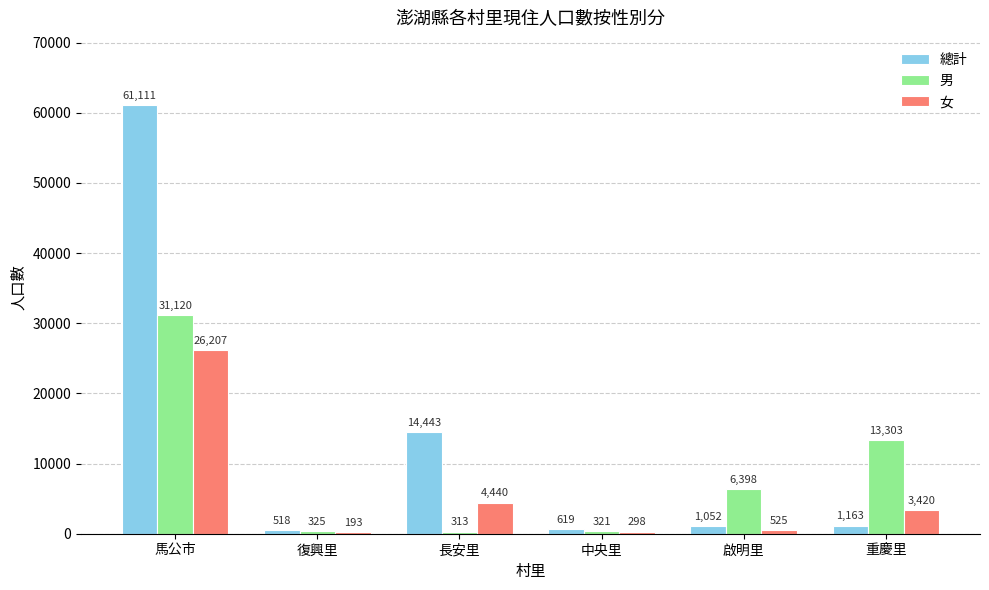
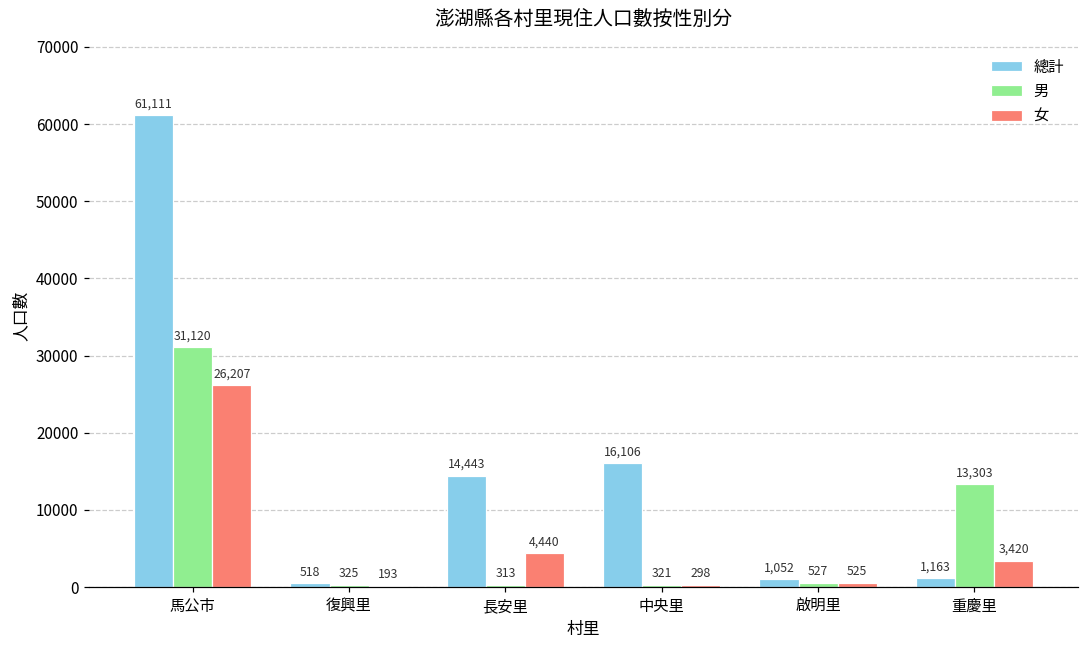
  {
    "總計": {
      "馬公市": "61,111",
      "復興里": "518",
      "長安里": "14,443",
-     "中央里": "619",
+     "中央里": "16,106",
      "啟明里": "1,052",
      "重慶里": "1,163"
    },
    "男": {
      "馬公市": "31,120",
      "復興里": "325",
      "長安里": "313",
      "中央里": "321",
-     "啟明里": "6,398",
+     "啟明里": "527",
      "重慶里": "13,303"
    },
    "女": {
      "馬公市": "26,207",
      "復興里": "193",
      "長安里": "4,440",
      "中央里": "298",
      "啟明里": "525",
      "重慶里": "3,420"
    }
  }
